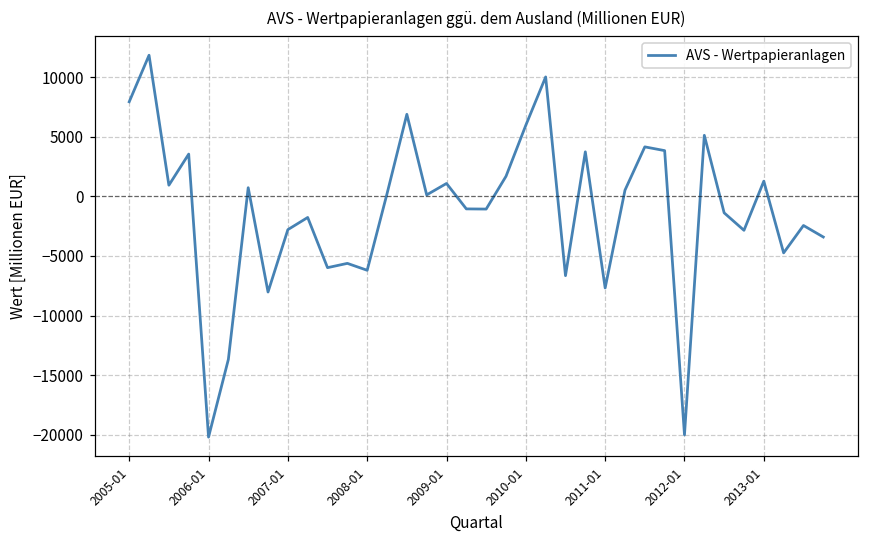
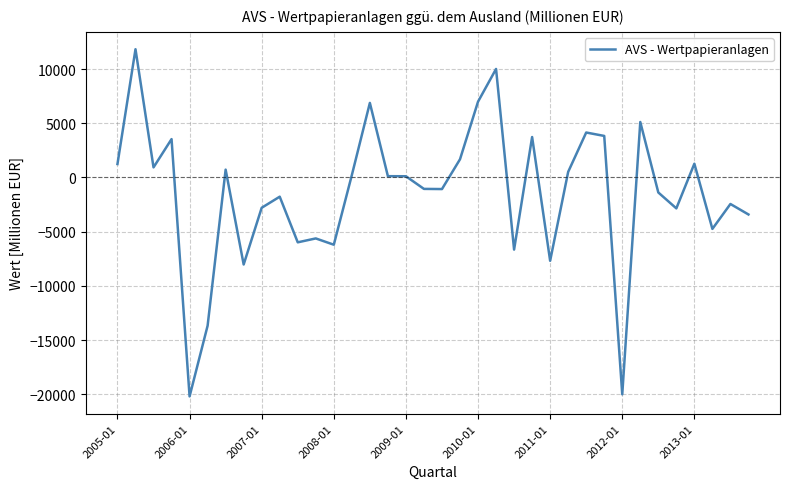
  {
-   "2005-01": 7900,
+   "2005-01": 1200,
    "2006-01": -20200,
    "2007-01": -2800,
    "2008-01": -6200,
-   "2009-01": 1100,
-   "2010-01": 6000,
+   "2009-01": 100,
+   "2010-01": 7000,
    "2011-01": -7700,
    "2012-01": -20000,
    "2013-01": 1300
  }
